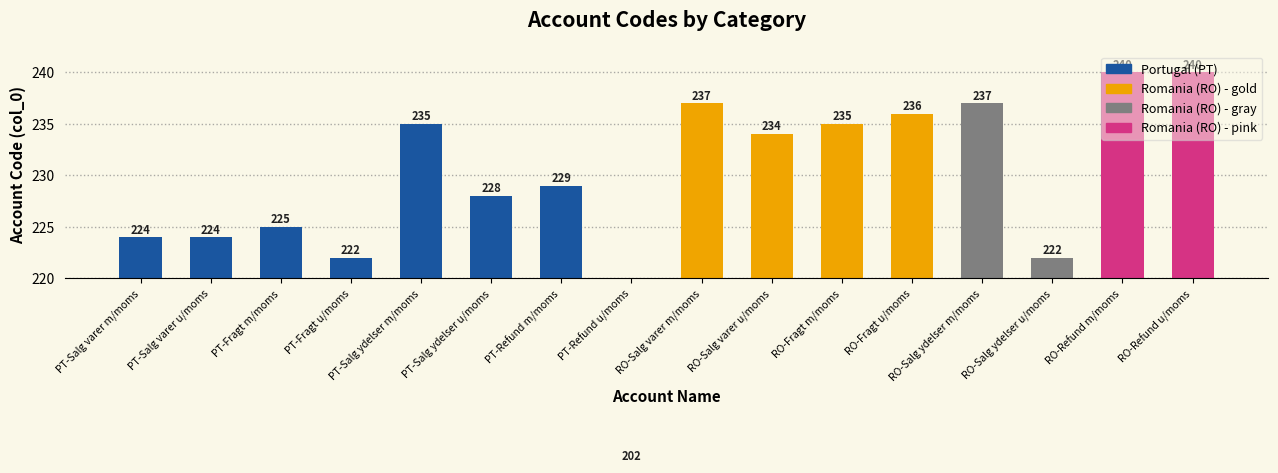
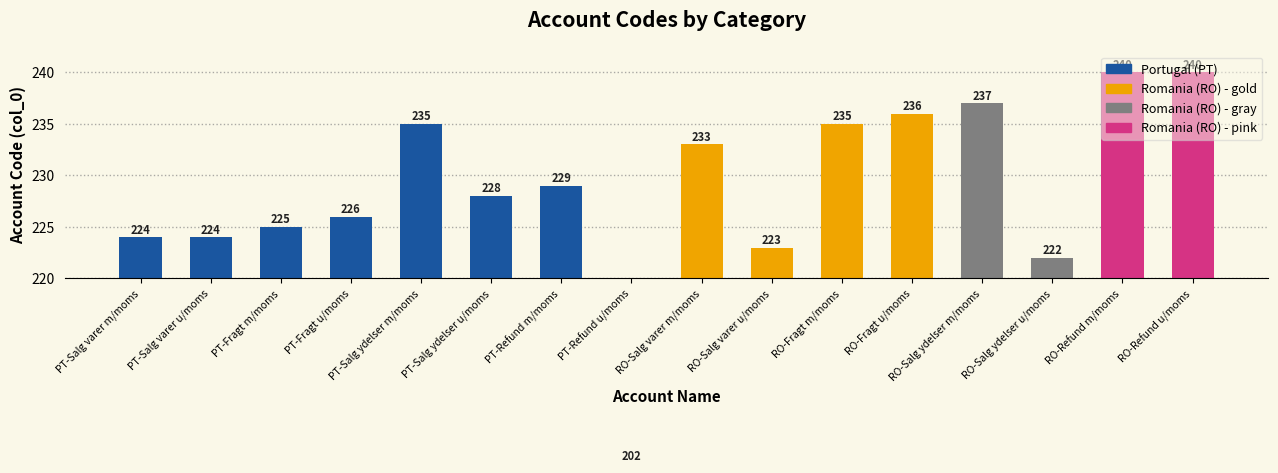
  {
    "PT-Salg varer m/moms": 224,
    "PT-Salg varer u/moms": 224,
    "PT-Fragt m/moms": 225,
-   "PT-Fragt u/moms": 222,
+   "PT-Fragt u/moms": 226,
    "PT-Salg ydelser m/moms": 235,
    "PT-Salg ydelser u/moms": 228,
    "PT-Refund m/moms": 229,
-   "RO-Salg varer m/moms": 237,
-   "RO-Salg varer u/moms": 234,
+   "RO-Salg varer m/moms": 233,
+   "RO-Salg varer u/moms": 223,
    "RO-Fragt m/moms": 235,
    "RO-Fragt u/moms": 236,
    "RO-Salg ydelser m/moms": 237,
    "RO-Salg ydelser u/moms": 222
  }
